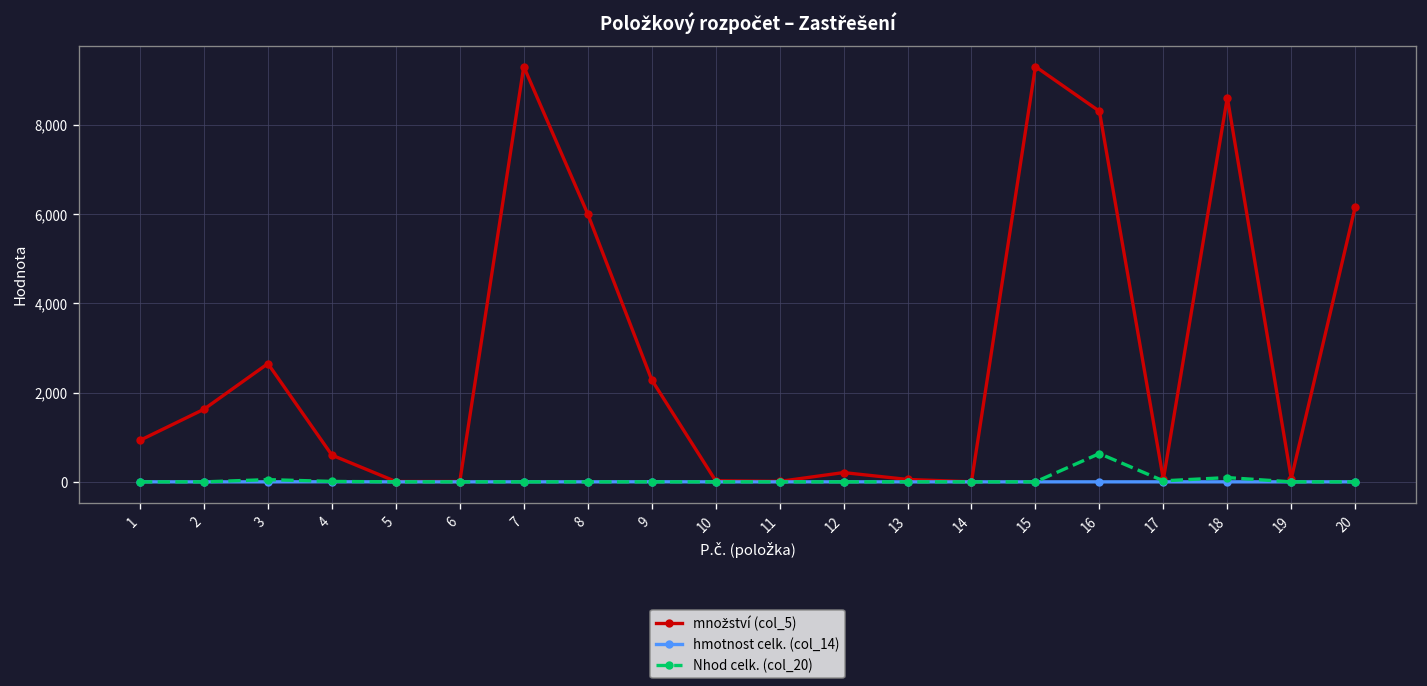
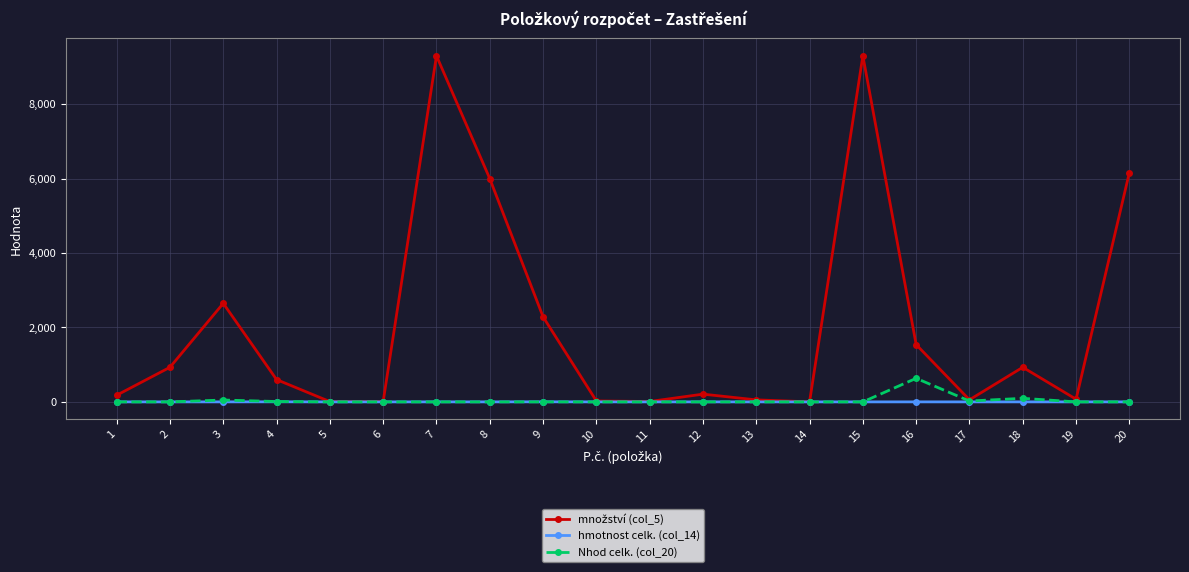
  {
    "množství (col_5)": {
-     "1": "900",
-     "2": "1,600",
+     "1": "200",
+     "2": "900",
      "3": "2,600",
      "4": "600",
      "7": "9,300",
      "8": "6,000",
      "9": "2,300",
      "12": "200",
      "15": "9,300",
-     "16": "8,300",
-     "18": "8,600",
+     "16": "1,500",
+     "18": "900",
      "19": "100",
      "20": "6,200"
    },
    "hmotnost celk. (col_14)": {
      "16": "0",
      "18": "0"
    },
    "Nhod celk. (col_20)": {
      "16": "600",
      "18": "100"
    }
  }
